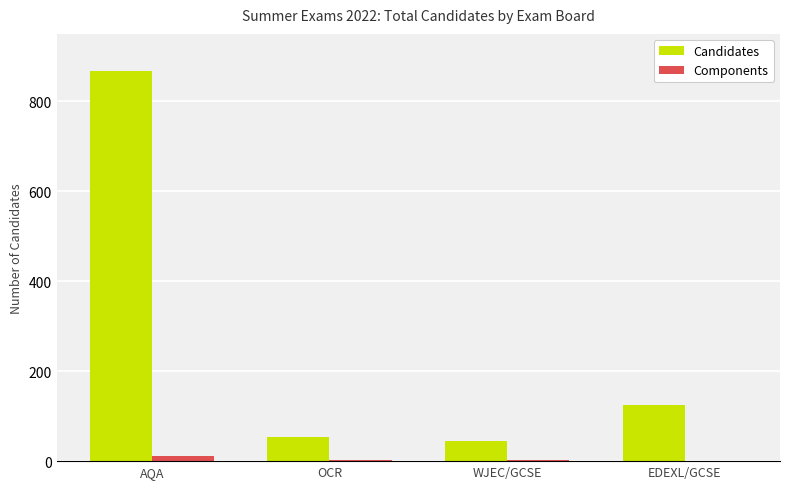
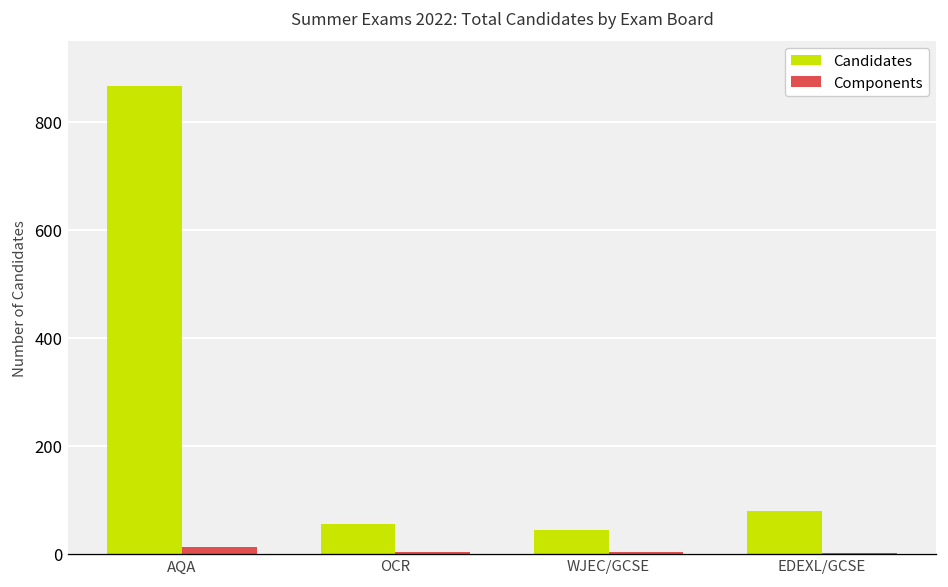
  {
    "Candidates": {
      "AQA": 870,
      "OCR": 50,
      "WJEC/GCSE": 40,
-     "EDEXL/GCSE": 130
+     "EDEXL/GCSE": 80
    },
    "Components": {
      "AQA": 10
    }
  }
